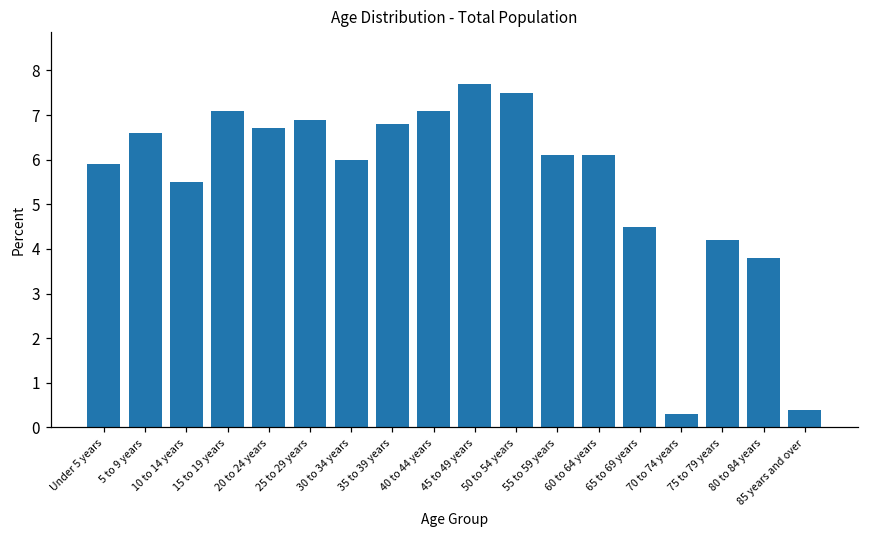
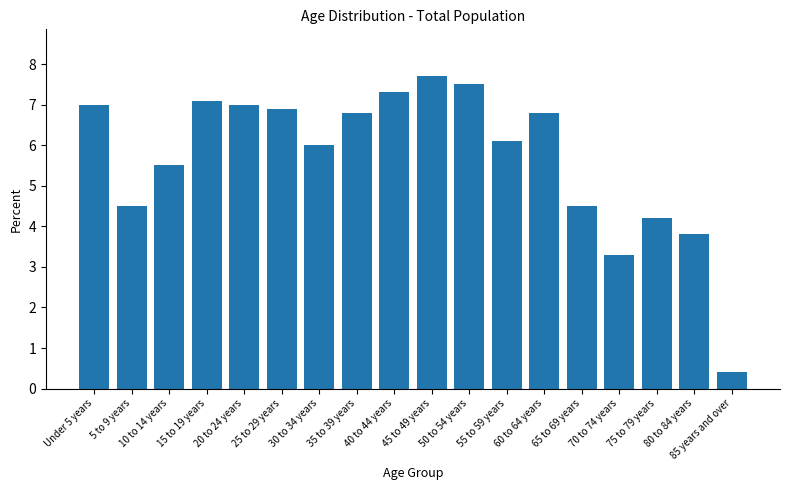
  {
-   "Under 5 years": 5.9,
-   "5 to 9 years": 6.6,
+   "Under 5 years": 7.0,
+   "5 to 9 years": 4.5,
    "10 to 14 years": 5.5,
    "15 to 19 years": 7.1,
-   "20 to 24 years": 6.7,
+   "20 to 24 years": 7.0,
    "25 to 29 years": 6.9,
    "30 to 34 years": 6.0,
    "35 to 39 years": 6.8,
-   "40 to 44 years": 7.1,
+   "40 to 44 years": 7.3,
    "45 to 49 years": 7.7,
    "50 to 54 years": 7.5,
    "55 to 59 years": 6.1,
-   "60 to 64 years": 6.1,
+   "60 to 64 years": 6.8,
    "65 to 69 years": 4.5,
-   "70 to 74 years": 0.3,
+   "70 to 74 years": 3.3,
    "75 to 79 years": 4.2,
    "80 to 84 years": 3.8,
    "85 years and over": 0.4
  }
